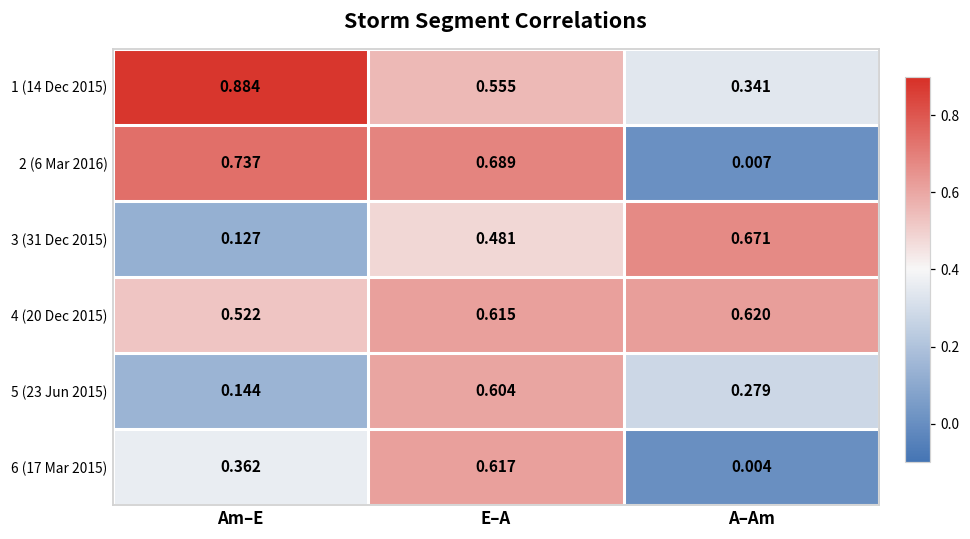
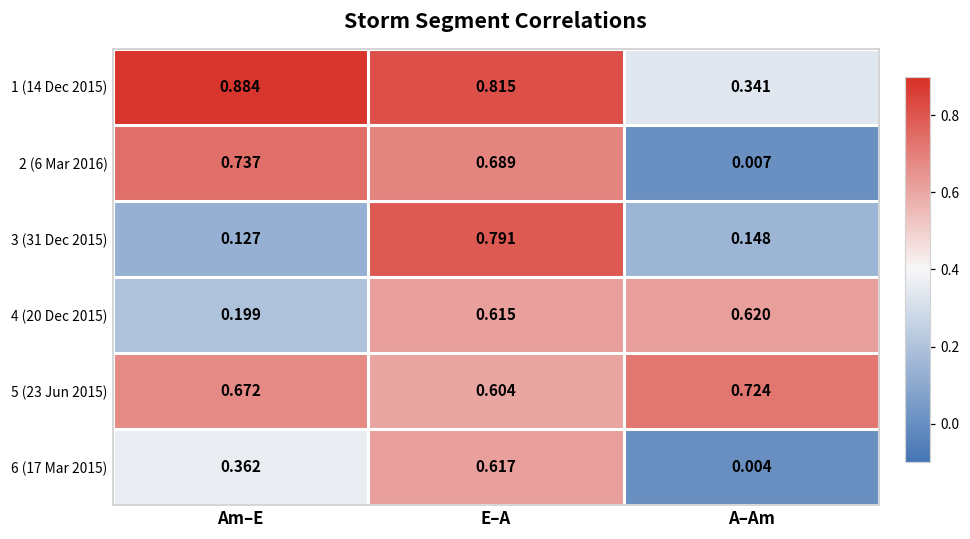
  {
    "1 (14 Dec 2015)": {
      "Am–E": 0.884,
-     "E–A": 0.555,
+     "E–A": 0.815,
      "A–Am": 0.341
    },
    "2 (6 Mar 2016)": {
      "Am–E": 0.737,
      "E–A": 0.689,
      "A–Am": 0.007
    },
    "3 (31 Dec 2015)": {
      "Am–E": 0.127,
-     "E–A": 0.481,
-     "A–Am": 0.671
+     "E–A": 0.791,
+     "A–Am": 0.148
    },
    "4 (20 Dec 2015)": {
-     "Am–E": 0.522,
+     "Am–E": 0.199,
      "E–A": 0.615,
      "A–Am": 0.620
    },
    "5 (23 Jun 2015)": {
-     "Am–E": 0.144,
+     "Am–E": 0.672,
      "E–A": 0.604,
-     "A–Am": 0.279
+     "A–Am": 0.724
    },
    "6 (17 Mar 2015)": {
      "Am–E": 0.362,
      "E–A": 0.617,
      "A–Am": 0.004
    }
  }
